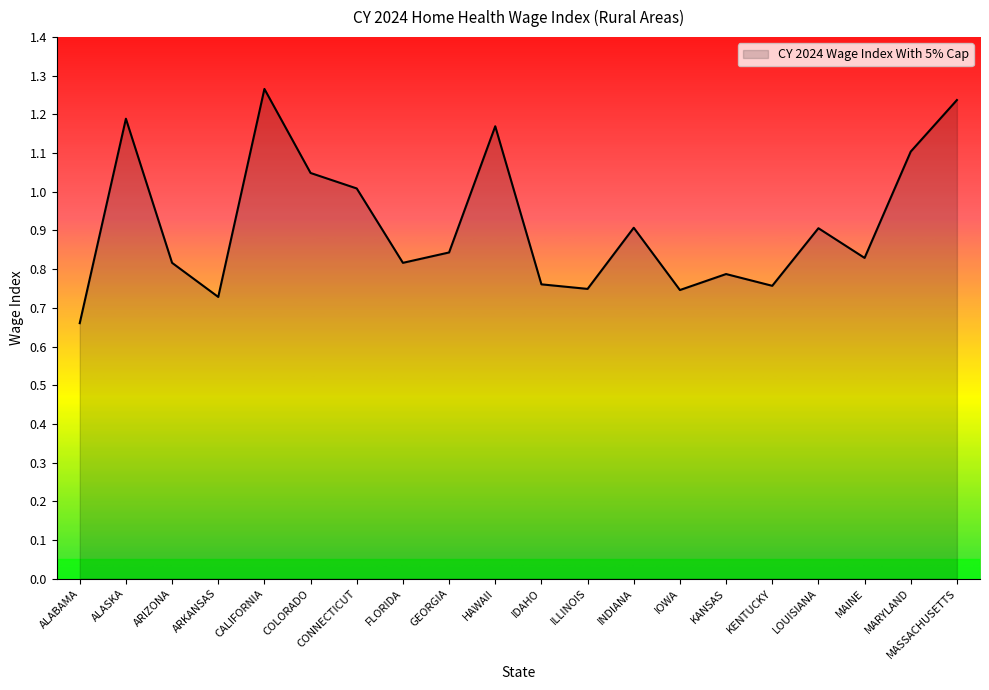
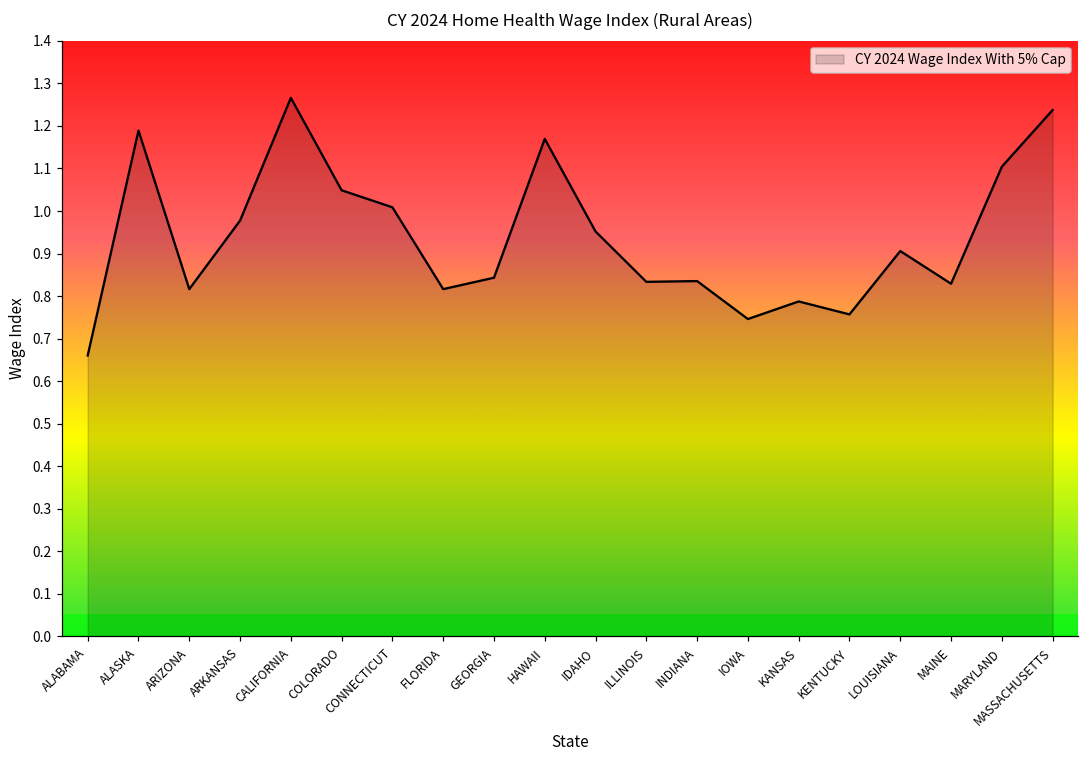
  {
    "ALABAMA": 0.66,
    "ALASKA": 1.19,
    "ARIZONA": 0.82,
-   "ARKANSAS": 0.73,
+   "ARKANSAS": 0.98,
    "CALIFORNIA": 1.27,
    "COLORADO": 1.05,
    "CONNECTICUT": 1.01,
    "FLORIDA": 0.82,
    "GEORGIA": 0.84,
    "HAWAII": 1.17,
-   "IDAHO": 0.76,
-   "ILLINOIS": 0.75,
-   "INDIANA": 0.91,
+   "IDAHO": 0.95,
+   "ILLINOIS": 0.83,
+   "INDIANA": 0.84,
    "IOWA": 0.75,
    "KANSAS": 0.79,
    "KENTUCKY": 0.76,
    "LOUISIANA": 0.91,
    "MAINE": 0.83,
    "MARYLAND": 1.10,
    "MASSACHUSETTS": 1.24
  }
